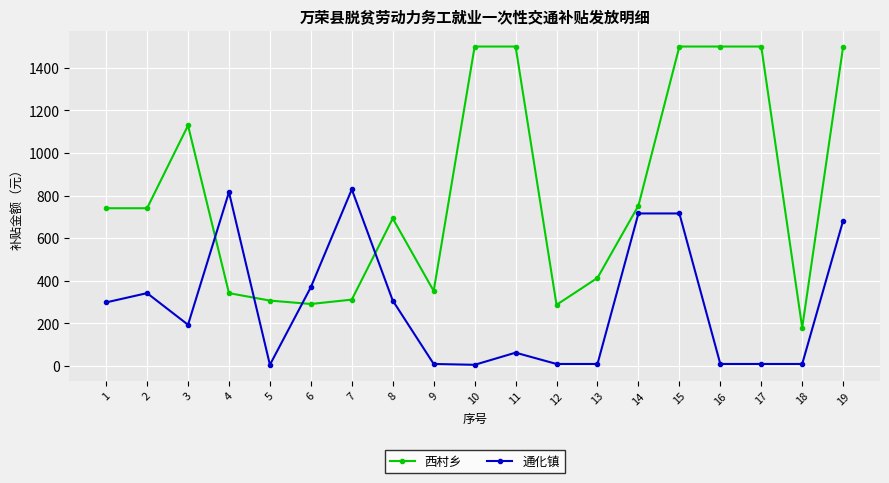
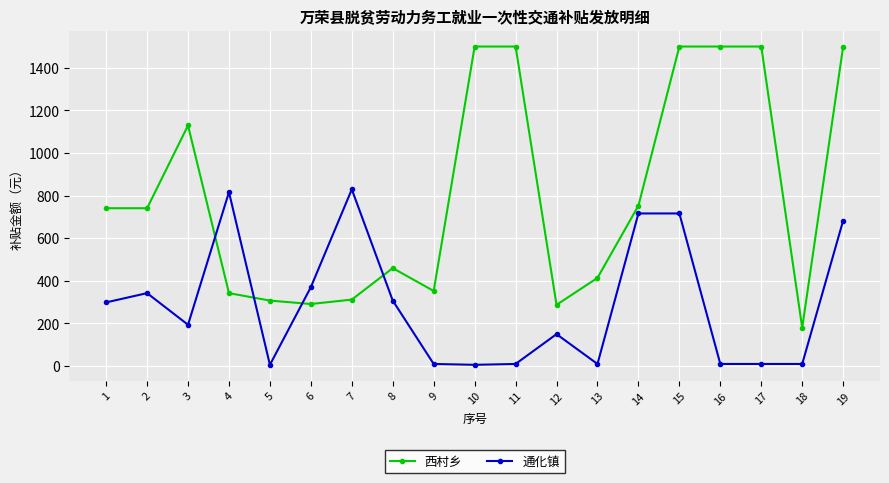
  {
    "西村乡": {
      "1": 740,
      "2": 740,
      "3": 1130,
      "4": 340,
      "5": 310,
      "6": 290,
      "7": 310,
-     "8": 690,
+     "8": 460,
      "9": 350,
      "10": 1500,
      "11": 1500,
      "12": 290,
      "13": 410,
      "14": 750,
      "15": 1500,
      "16": 1500,
      "17": 1500,
      "18": 180,
      "19": 1500
    },
    "通化镇": {
      "1": 300,
      "2": 340,
      "3": 190,
      "4": 820,
      "5": 10,
      "6": 370,
      "7": 830,
      "8": 310,
      "9": 10,
      "10": 10,
-     "11": 60,
-     "12": 10,
+     "11": 10,
+     "12": 150,
      "13": 10,
      "14": 720,
      "15": 720,
      "16": 10,
      "17": 10,
      "18": 10,
      "19": 680
    }
  }
